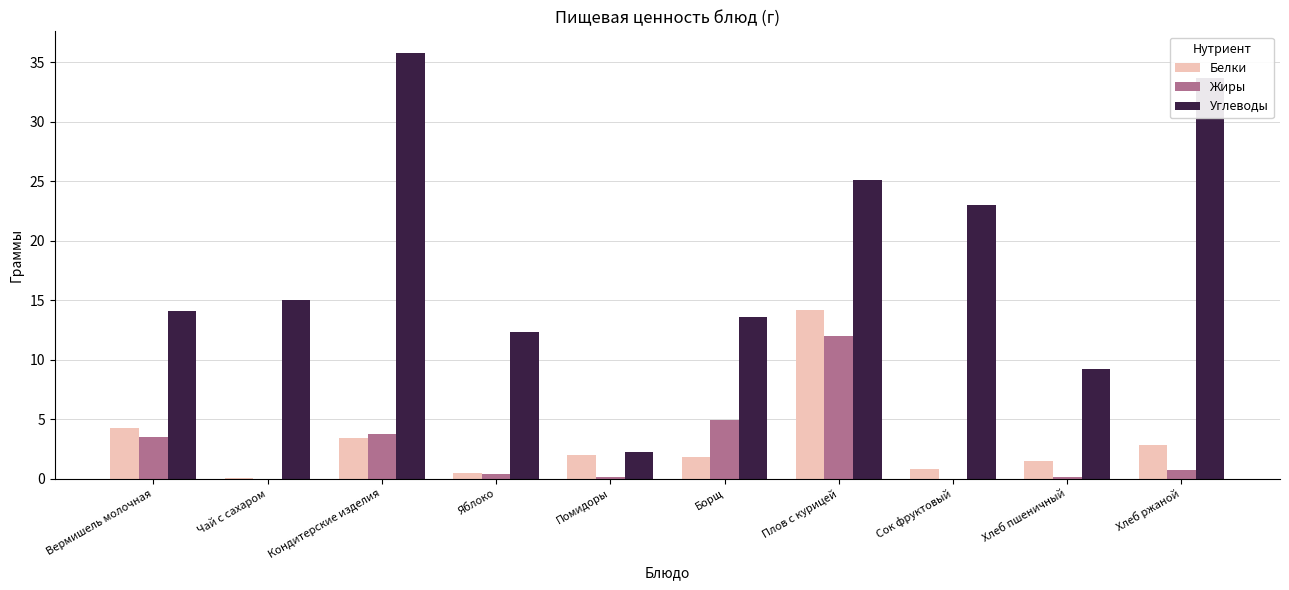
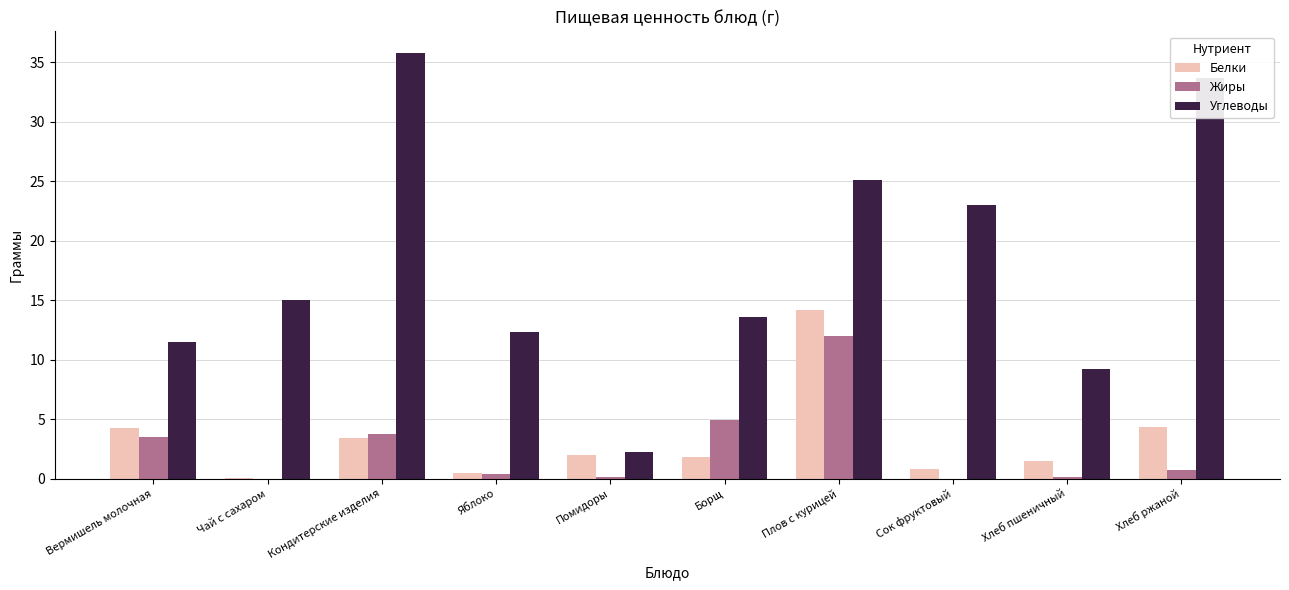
  {
    "Белки": {
      "Вермишель молочная": 4.3,
      "Кондитерские изделия": 3.4,
      "Яблоко": 0.5,
      "Помидоры": 2.0,
      "Борщ": 1.8,
      "Плов с курицей": 14.2,
      "Сок фруктовый": 0.8,
      "Хлеб пшеничный": 1.5,
-     "Хлеб ржаной": 2.9
+     "Хлеб ржаной": 4.3
    },
    "Жиры": {
      "Вермишель молочная": 3.5,
      "Кондитерские изделия": 3.8,
      "Яблоко": 0.4,
      "Борщ": 4.9,
      "Плов с курицей": 12.0,
      "Сок фруктовый": 0.0,
      "Хлеб ржаной": 0.7
    },
    "Углеводы": {
-     "Вермишель молочная": 14.1,
+     "Вермишель молочная": 11.5,
      "Чай с сахаром": 15.0,
      "Кондитерские изделия": 35.8,
      "Яблоко": 12.4,
      "Помидоры": 2.3,
      "Борщ": 13.6,
      "Плов с курицей": 25.1,
      "Сок фруктовый": 23.0,
      "Хлеб пшеничный": 9.2
    }
  }
